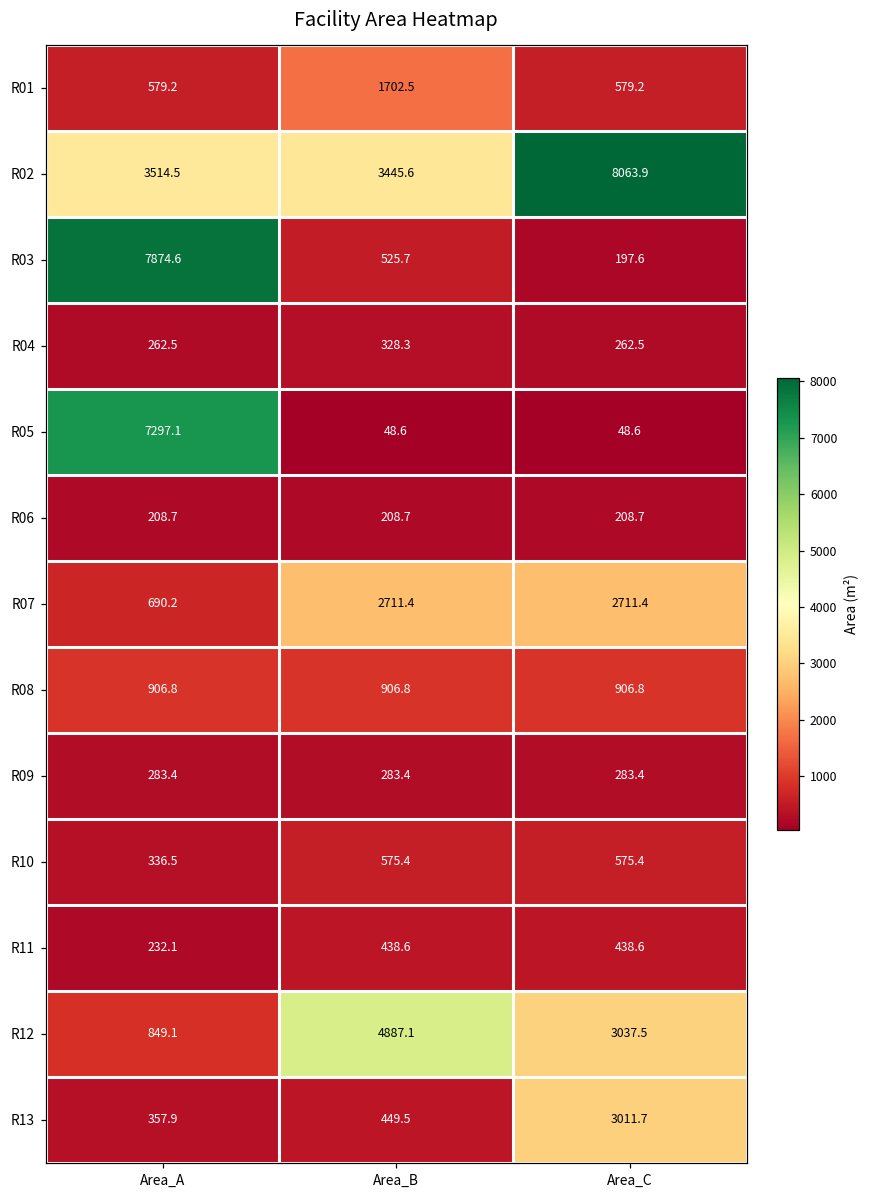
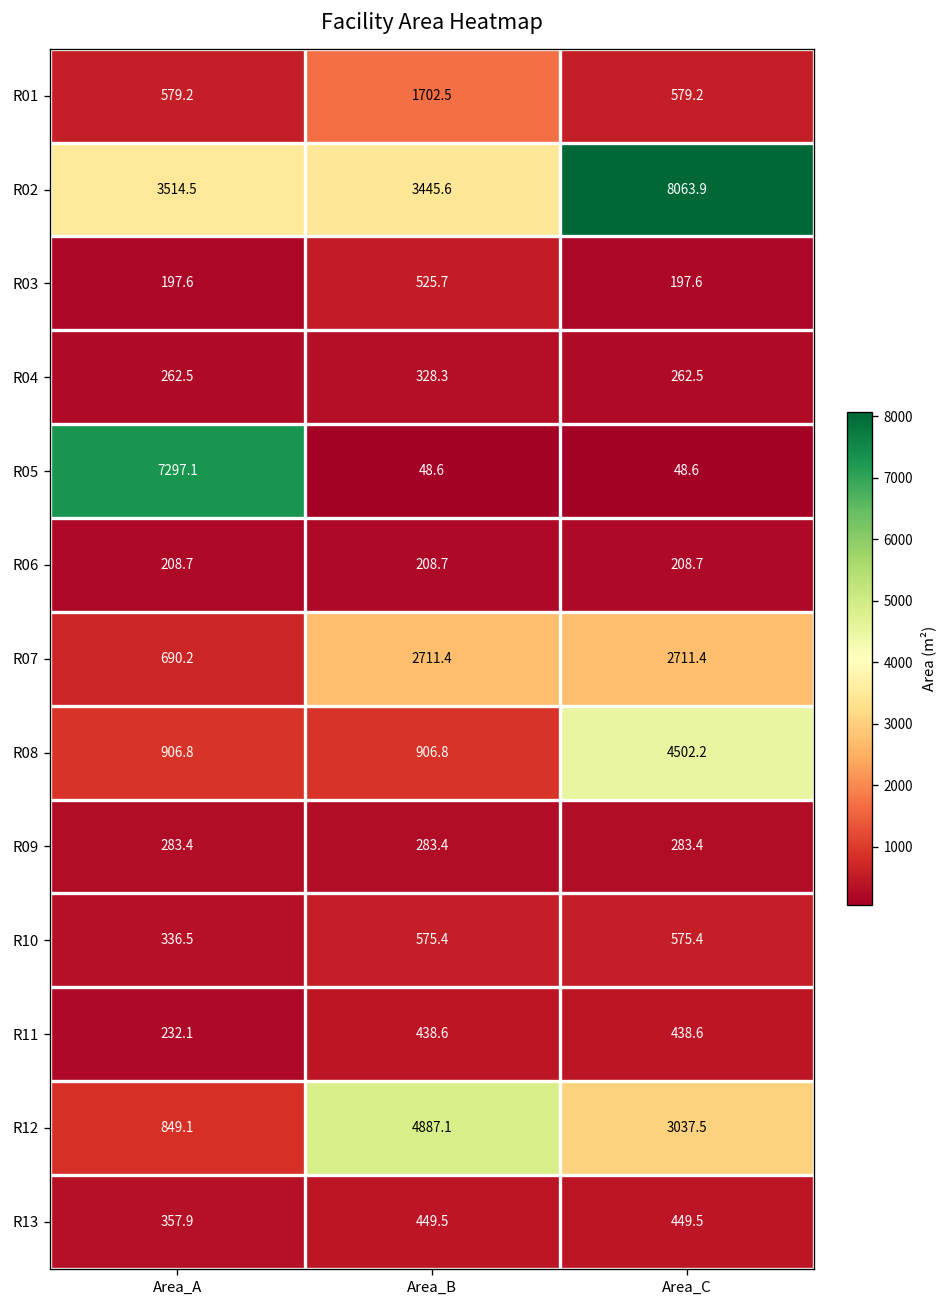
  {
    "R01": {
      "Area_A": 579.2,
      "Area_B": 1702.5,
      "Area_C": 579.2
    },
    "R02": {
      "Area_A": 3514.5,
      "Area_B": 3445.6,
      "Area_C": 8063.9
    },
    "R03": {
-     "Area_A": 7874.6,
+     "Area_A": 197.6,
      "Area_B": 525.7,
      "Area_C": 197.6
    },
    "R04": {
      "Area_A": 262.5,
      "Area_B": 328.3,
      "Area_C": 262.5
    },
    "R05": {
      "Area_A": 7297.1,
      "Area_B": 48.6,
      "Area_C": 48.6
    },
    "R06": {
      "Area_A": 208.7,
      "Area_B": 208.7,
      "Area_C": 208.7
    },
    "R07": {
      "Area_A": 690.2,
      "Area_B": 2711.4,
      "Area_C": 2711.4
    },
    "R08": {
      "Area_A": 906.8,
      "Area_B": 906.8,
-     "Area_C": 906.8
+     "Area_C": 4502.2
    },
    "R09": {
      "Area_A": 283.4,
      "Area_B": 283.4,
      "Area_C": 283.4
    },
    "R10": {
      "Area_A": 336.5,
      "Area_B": 575.4,
      "Area_C": 575.4
    },
    "R11": {
      "Area_A": 232.1,
      "Area_B": 438.6,
      "Area_C": 438.6
    },
    "R12": {
      "Area_A": 849.1,
      "Area_B": 4887.1,
      "Area_C": 3037.5
    },
    "R13": {
      "Area_A": 357.9,
      "Area_B": 449.5,
-     "Area_C": 3011.7
+     "Area_C": 449.5
    }
  }
